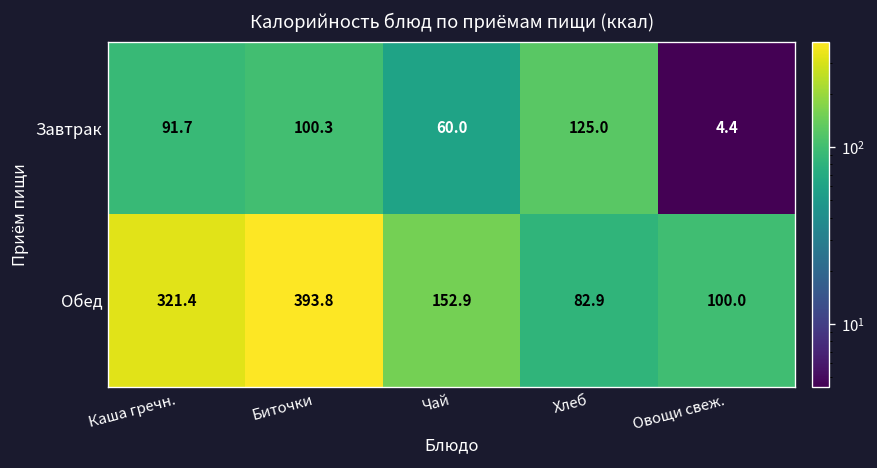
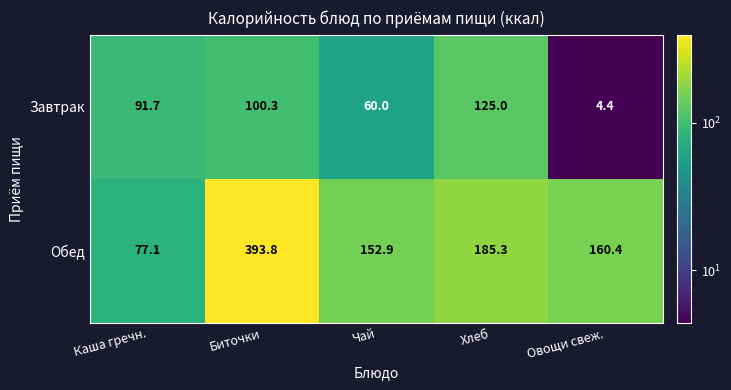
  {
    "Завтрак": {
      "Каша гречн.": 91.7,
      "Биточки": 100.3,
      "Чай": 60.0,
      "Хлеб": 125.0,
      "Овощи свеж.": 4.4
    },
    "Обед": {
-     "Каша гречн.": 321.4,
+     "Каша гречн.": 77.1,
      "Биточки": 393.8,
      "Чай": 152.9,
-     "Хлеб": 82.9,
-     "Овощи свеж.": 100.0
+     "Хлеб": 185.3,
+     "Овощи свеж.": 160.4
    }
  }
